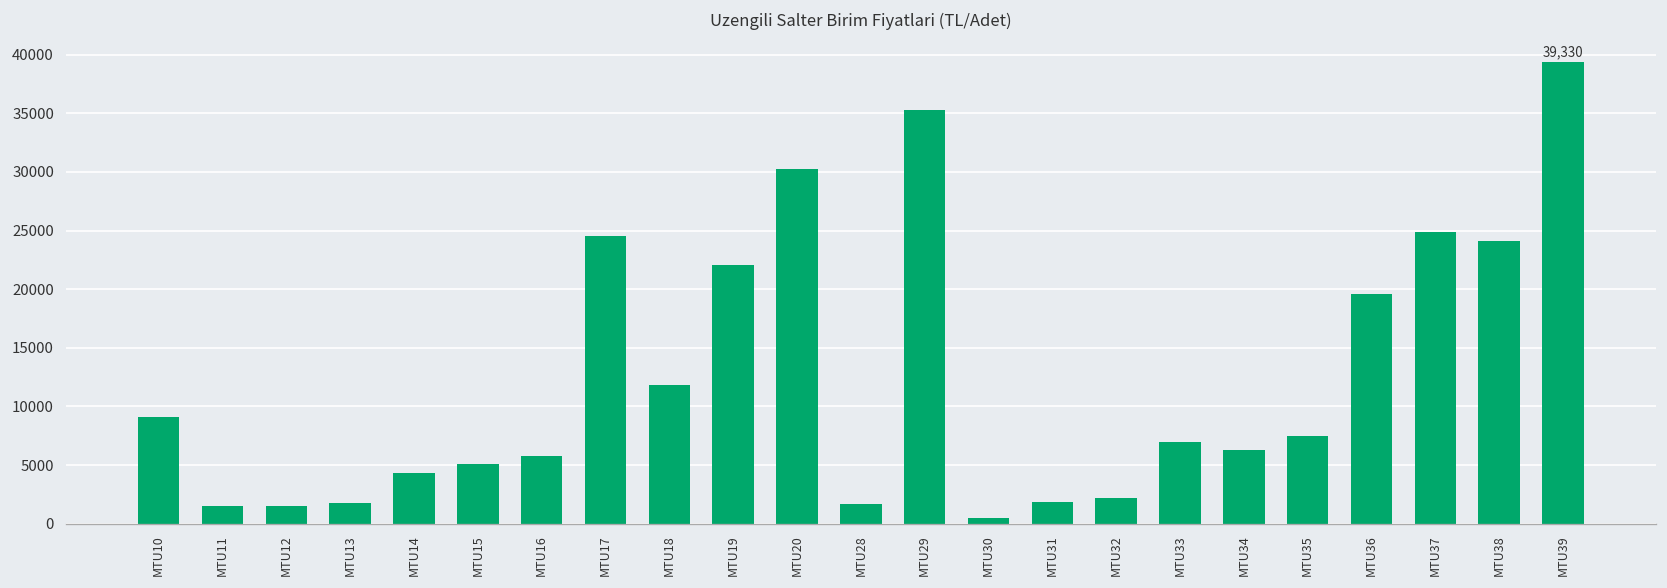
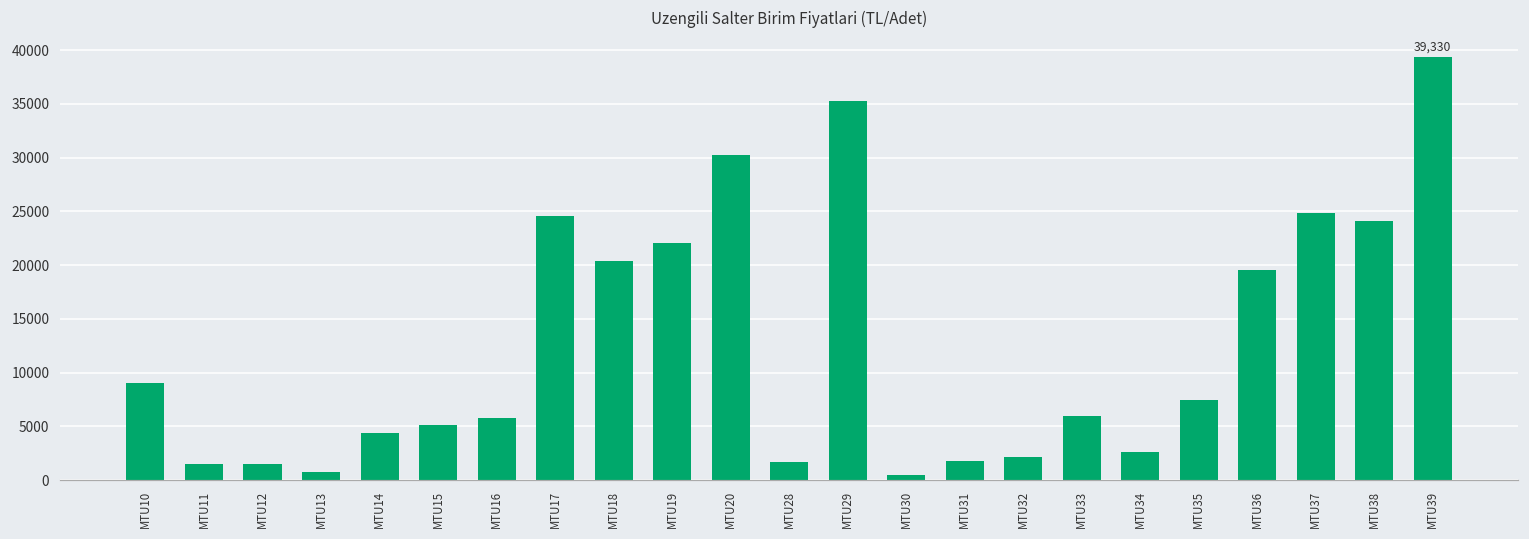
  {
    "MTU10": 9000,
    "MTU11": 1000,
    "MTU12": 1000,
-   "MTU13": 2000,
+   "MTU13": 1000,
    "MTU14": 4000,
    "MTU15": 5000,
    "MTU16": 6000,
    "MTU17": 25000,
-   "MTU18": 12000,
+   "MTU18": 20000,
    "MTU19": 22000,
    "MTU20": 30000,
    "MTU28": 2000,
    "MTU29": 35000,
    "MTU30": 0,
    "MTU31": 2000,
    "MTU32": 2000,
-   "MTU33": 7000,
-   "MTU34": 6000,
+   "MTU33": 6000,
+   "MTU34": 3000,
    "MTU35": 7000,
    "MTU36": 20000,
    "MTU37": 25000,
    "MTU38": 24000
  }
